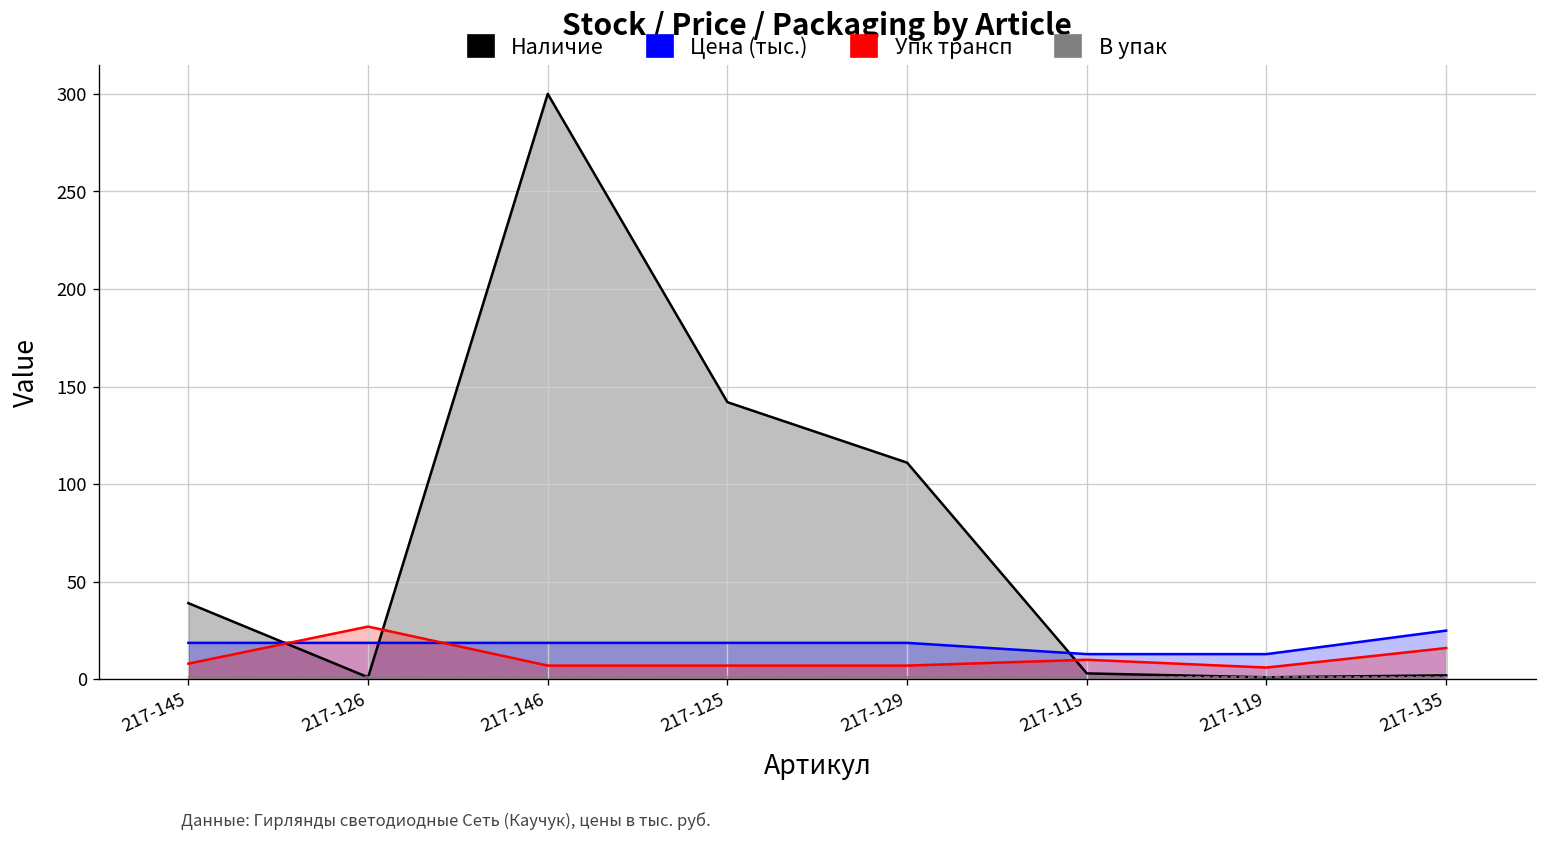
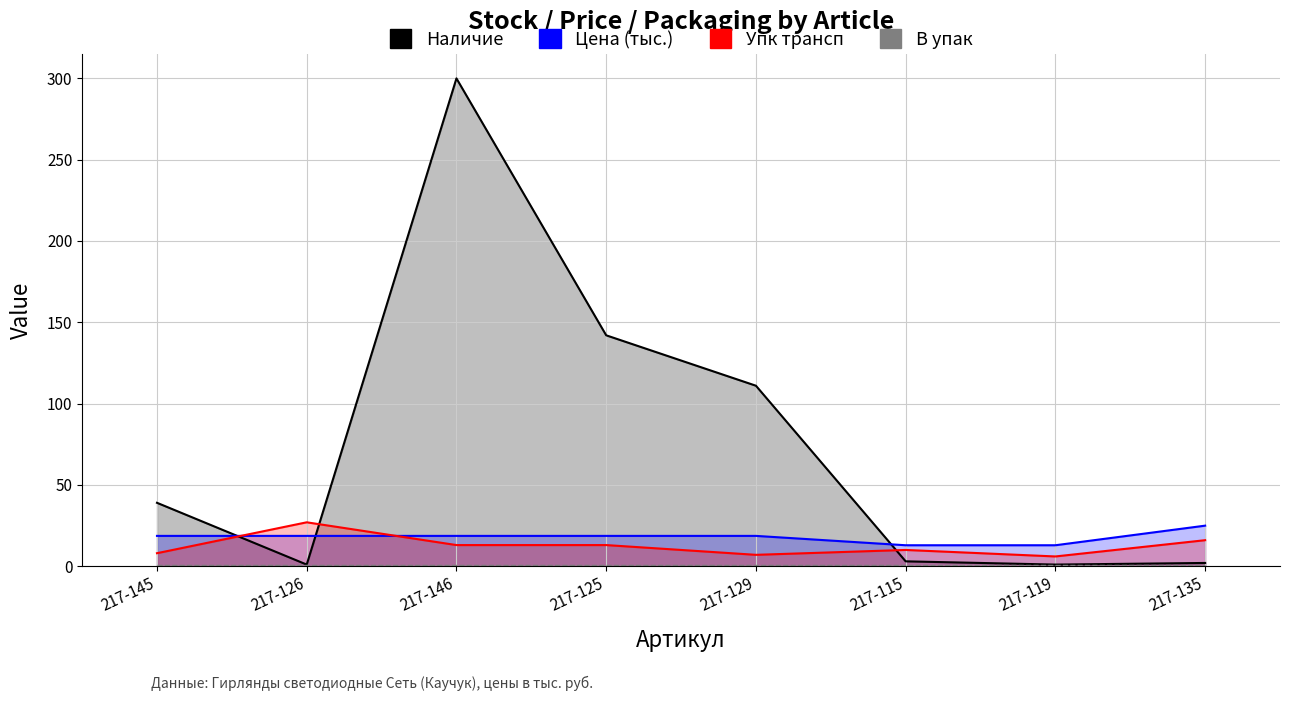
  {
    "Наличие": {
      "217-145": 39,
      "217-146": 300,
      "217-125": 142,
      "217-129": 111,
      "217-115": 3
    },
    "Цена (тыс.)": {
      "217-145": 19,
      "217-126": 19,
      "217-146": 19,
      "217-125": 19,
      "217-129": 19,
      "217-115": 13,
      "217-119": 13,
      "217-135": 25
    },
    "Упк трансп": {
      "217-145": 8,
      "217-126": 27,
-     "217-146": 7,
-     "217-125": 7,
+     "217-146": 13,
+     "217-125": 13,
      "217-129": 7,
      "217-115": 10,
      "217-119": 6,
      "217-135": 16
    },
    "В упак": {
      "217-145": 1,
      "217-146": 1,
      "217-125": 1,
      "217-129": 1,
      "217-115": 1
    }
  }
